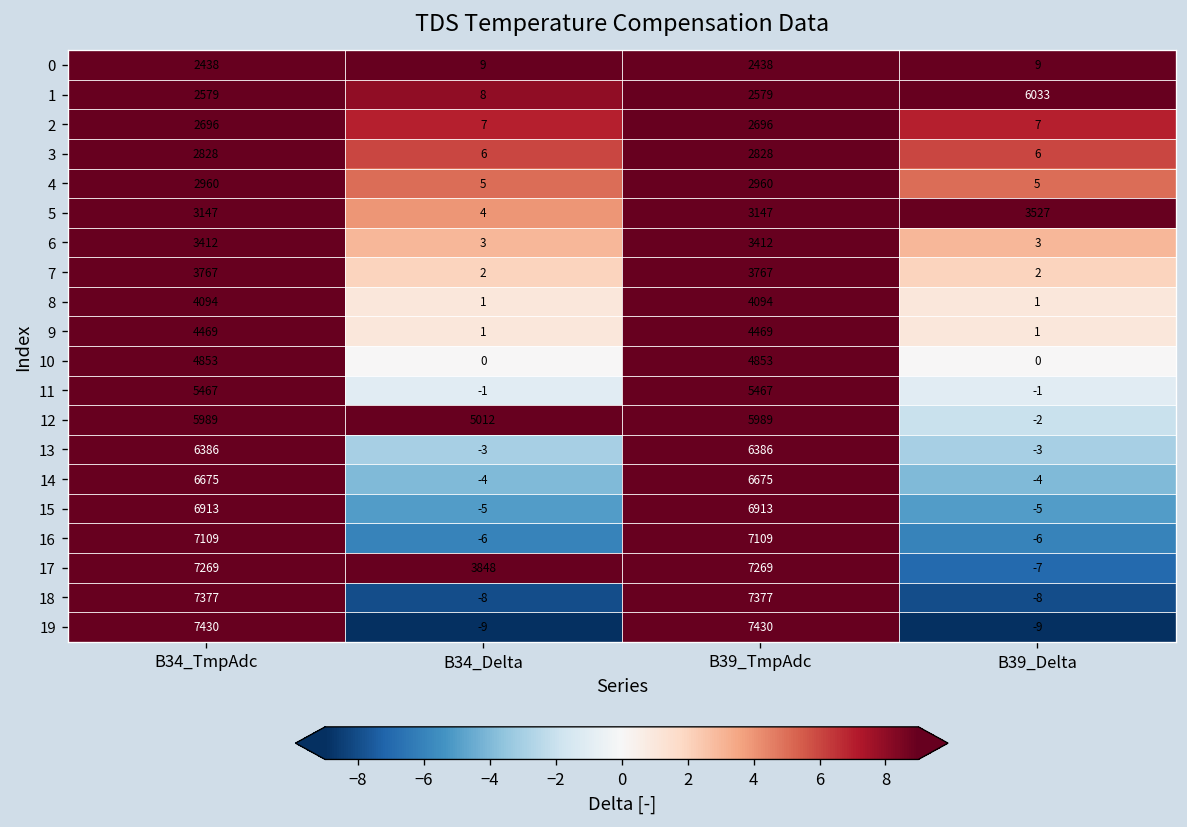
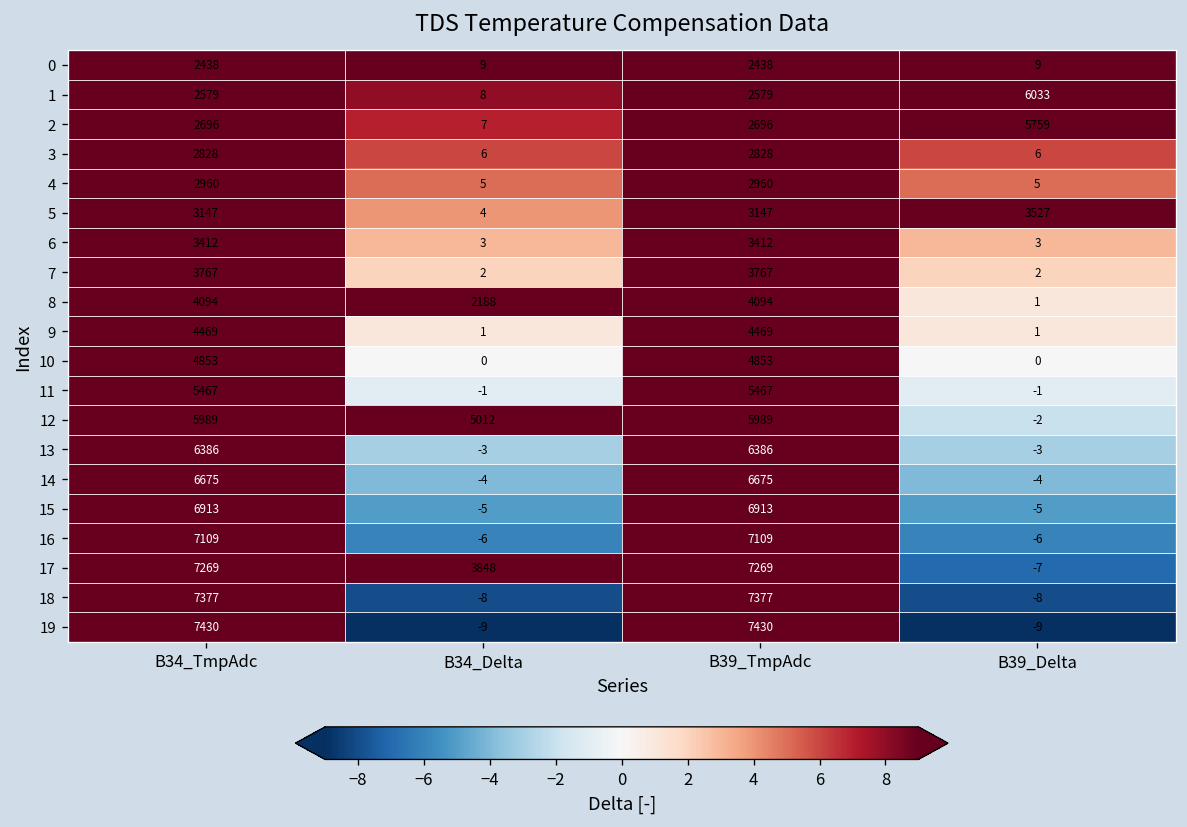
  {
    "0": {
      "B34_TmpAdc": 2438,
      "B34_Delta": 9,
      "B39_TmpAdc": 2438,
      "B39_Delta": 9
    },
    "1": {
      "B34_TmpAdc": 2579,
      "B34_Delta": 8,
      "B39_TmpAdc": 2579,
      "B39_Delta": 6033
    },
    "2": {
      "B34_TmpAdc": 2696,
      "B34_Delta": 7,
      "B39_TmpAdc": 2696,
-     "B39_Delta": 7
+     "B39_Delta": 5759
    },
    "3": {
      "B34_TmpAdc": 2828,
      "B34_Delta": 6,
      "B39_TmpAdc": 2828,
      "B39_Delta": 6
    },
    "4": {
      "B34_TmpAdc": 2960,
      "B34_Delta": 5,
      "B39_TmpAdc": 2960,
      "B39_Delta": 5
    },
    "5": {
      "B34_TmpAdc": 3147,
      "B34_Delta": 4,
      "B39_TmpAdc": 3147,
      "B39_Delta": 3527
    },
    "6": {
      "B34_TmpAdc": 3412,
      "B34_Delta": 3,
      "B39_TmpAdc": 3412,
      "B39_Delta": 3
    },
    "7": {
      "B34_TmpAdc": 3767,
      "B34_Delta": 2,
      "B39_TmpAdc": 3767,
      "B39_Delta": 2
    },
    "8": {
      "B34_TmpAdc": 4094,
-     "B34_Delta": 1,
+     "B34_Delta": 2188,
      "B39_TmpAdc": 4094,
      "B39_Delta": 1
    },
    "9": {
      "B34_TmpAdc": 4469,
      "B34_Delta": 1,
      "B39_TmpAdc": 4469,
      "B39_Delta": 1
    },
    "10": {
      "B34_TmpAdc": 4853,
      "B34_Delta": 0,
      "B39_TmpAdc": 4853,
      "B39_Delta": 0
    },
    "11": {
      "B34_TmpAdc": 5467,
      "B34_Delta": -1,
      "B39_TmpAdc": 5467,
      "B39_Delta": -1
    },
    "12": {
      "B34_TmpAdc": 5989,
      "B34_Delta": 5012,
      "B39_TmpAdc": 5989,
      "B39_Delta": -2
    },
    "13": {
      "B34_TmpAdc": 6386,
      "B34_Delta": -3,
      "B39_TmpAdc": 6386,
      "B39_Delta": -3
    },
    "14": {
      "B34_TmpAdc": 6675,
      "B34_Delta": -4,
      "B39_TmpAdc": 6675,
      "B39_Delta": -4
    },
    "15": {
      "B34_TmpAdc": 6913,
      "B34_Delta": -5,
      "B39_TmpAdc": 6913,
      "B39_Delta": -5
    },
    "16": {
      "B34_TmpAdc": 7109,
      "B34_Delta": -6,
      "B39_TmpAdc": 7109,
      "B39_Delta": -6
    },
    "17": {
      "B34_TmpAdc": 7269,
      "B34_Delta": 3848,
      "B39_TmpAdc": 7269,
      "B39_Delta": -7
    },
    "18": {
      "B34_TmpAdc": 7377,
      "B34_Delta": -8,
      "B39_TmpAdc": 7377,
      "B39_Delta": -8
    },
    "19": {
      "B34_TmpAdc": 7430,
      "B34_Delta": -9,
      "B39_TmpAdc": 7430,
      "B39_Delta": -9
    }
  }
